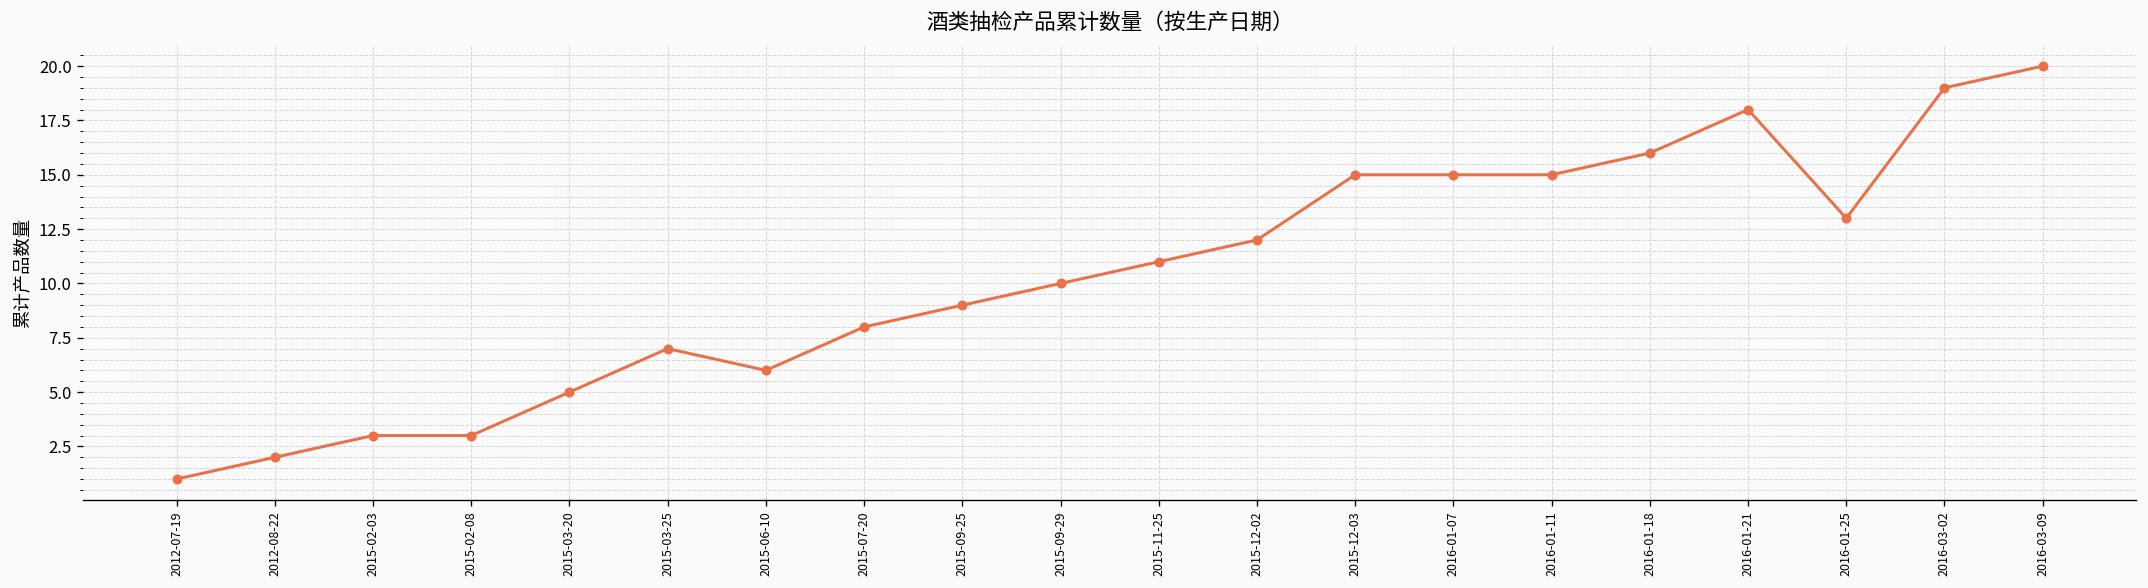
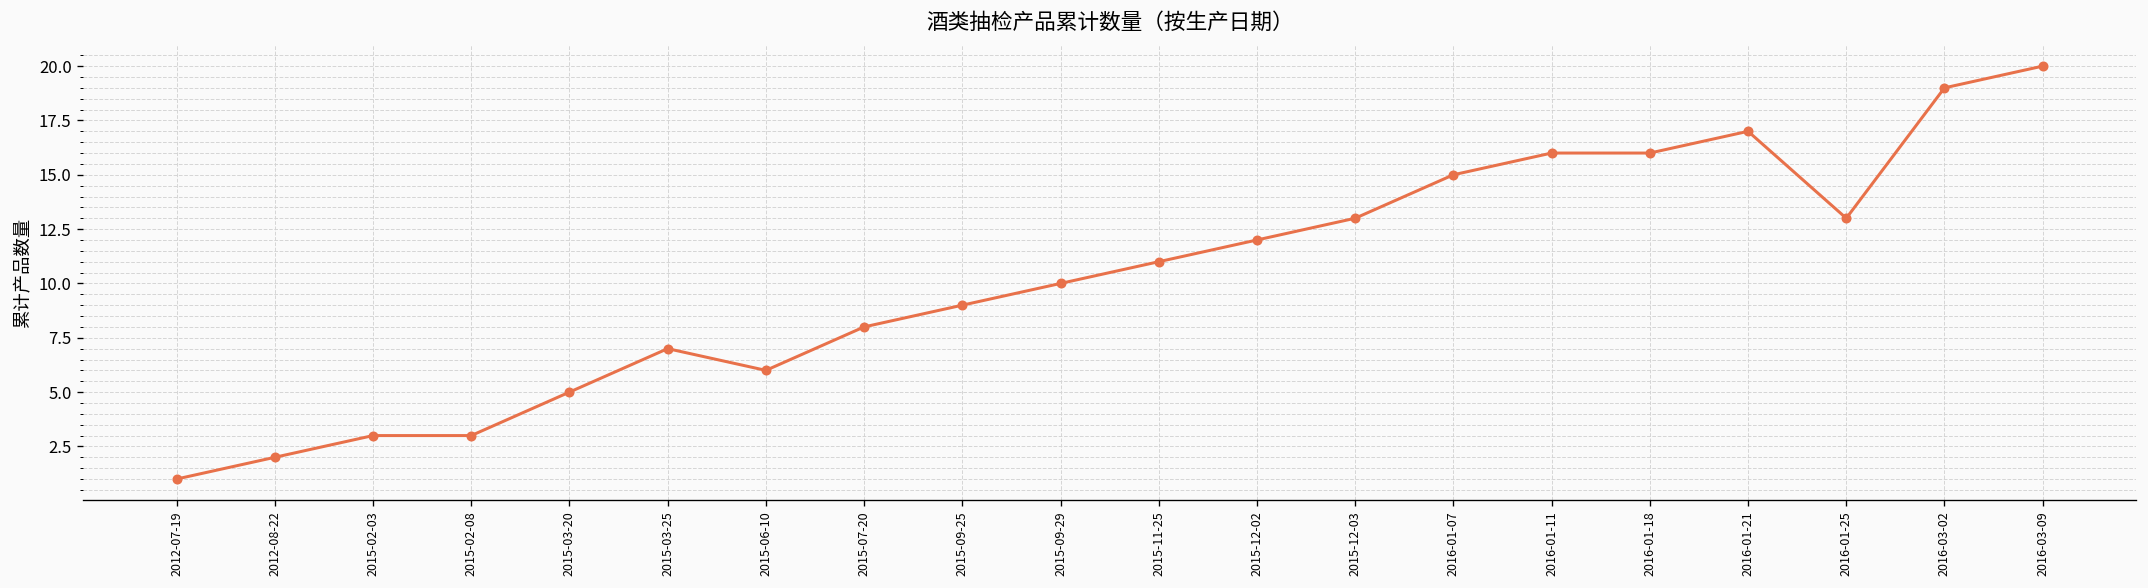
  {
    "2012-07-19": 1,
    "2012-08-22": 2,
    "2015-02-03": 3,
    "2015-02-08": 3,
    "2015-03-20": 5,
    "2015-03-25": 7,
    "2015-06-10": 6,
    "2015-07-20": 8,
    "2015-09-25": 9,
    "2015-09-29": 10,
    "2015-11-25": 11,
    "2015-12-02": 12,
-   "2015-12-03": 15,
+   "2015-12-03": 13,
    "2016-01-07": 15,
-   "2016-01-11": 15,
+   "2016-01-11": 16,
    "2016-01-18": 16,
-   "2016-01-21": 18,
+   "2016-01-21": 17,
    "2016-01-25": 13,
    "2016-03-02": 19,
    "2016-03-09": 20
  }
